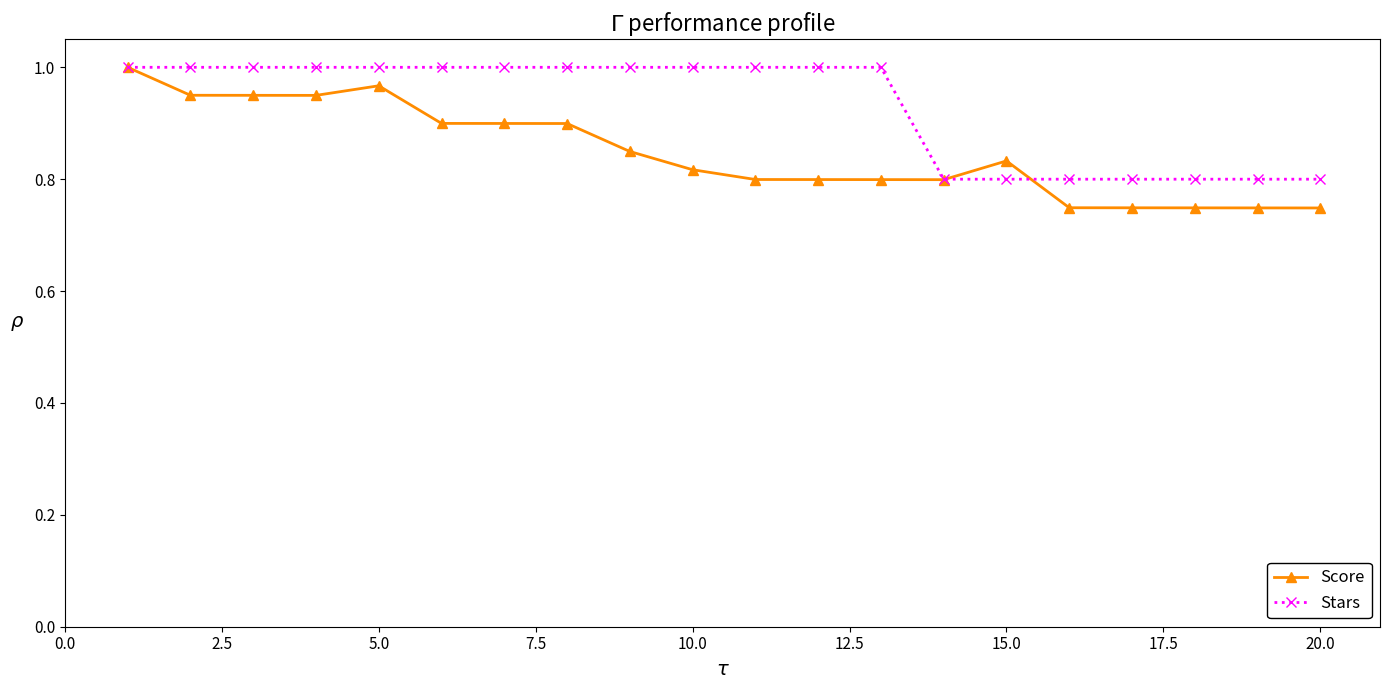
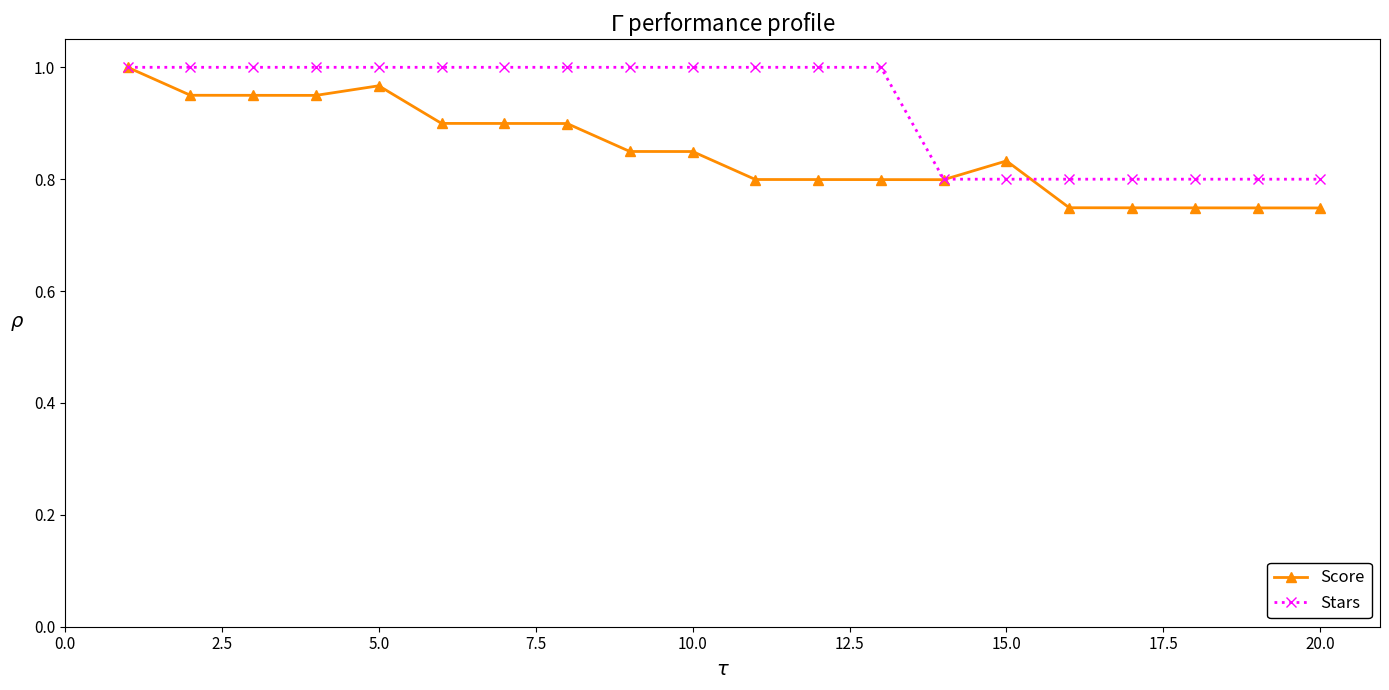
  {
    "Score": {
      "5.0": 0.97,
-     "10.0": 0.82,
+     "10.0": 0.85,
      "15.0": 0.83,
      "20.0": 0.75
    },
    "Stars": {
      "5.0": 1.00,
      "10.0": 1.00,
      "15.0": 0.80,
      "20.0": 0.80
    }
  }
